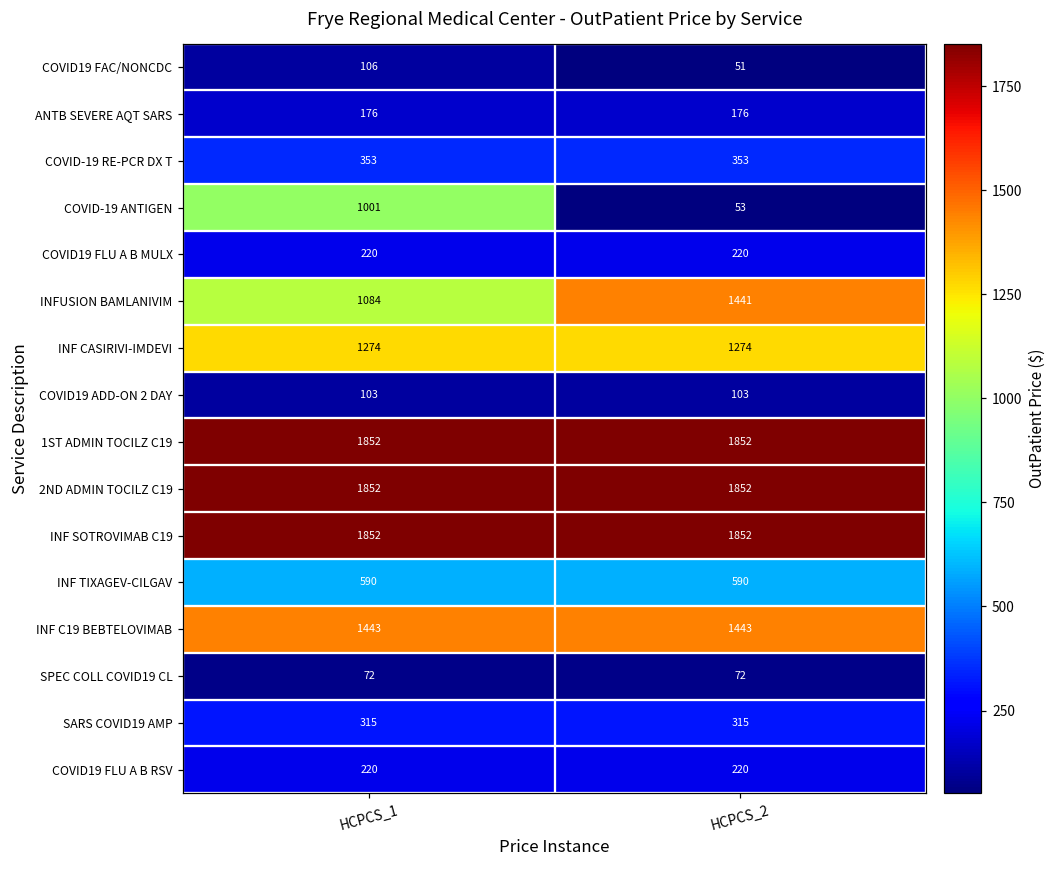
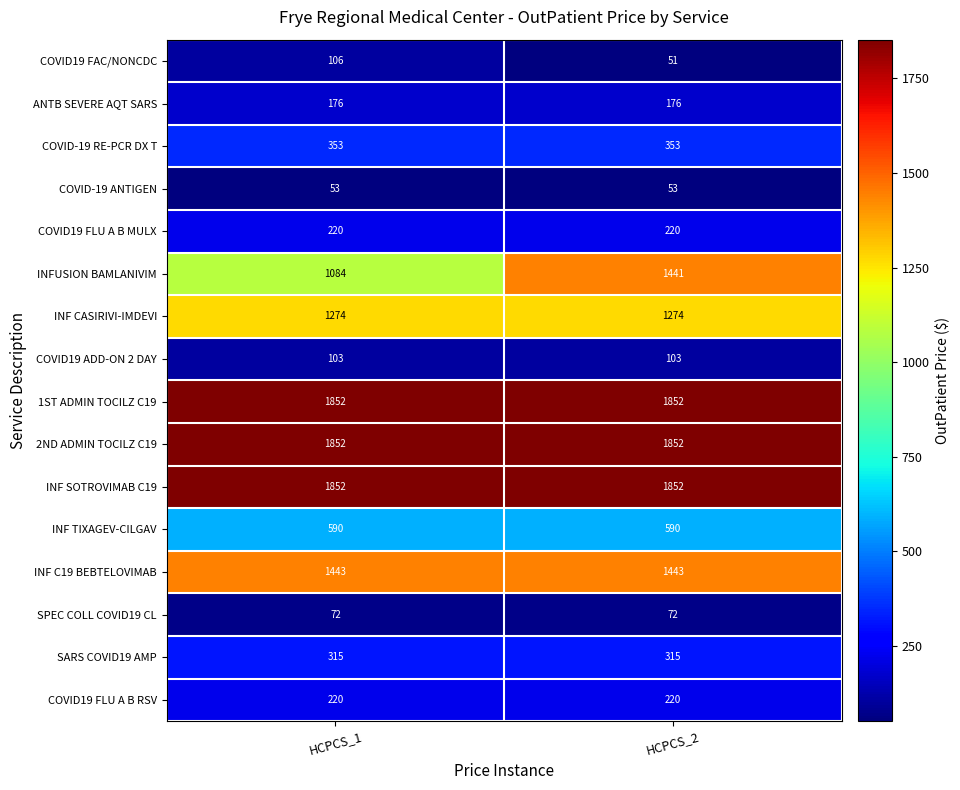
  {
    "COVID19 FAC/NONCDC": {
      "HCPCS_1": 106,
      "HCPCS_2": 51
    },
    "ANTB SEVERE AQT SARS": {
      "HCPCS_1": 176,
      "HCPCS_2": 176
    },
    "COVID-19 RE-PCR DX T": {
      "HCPCS_1": 353,
      "HCPCS_2": 353
    },
    "COVID-19 ANTIGEN": {
-     "HCPCS_1": 1001,
+     "HCPCS_1": 53,
      "HCPCS_2": 53
    },
    "COVID19 FLU A B MULX": {
      "HCPCS_1": 220,
      "HCPCS_2": 220
    },
    "INFUSION BAMLANIVIM": {
      "HCPCS_1": 1084,
      "HCPCS_2": 1441
    },
    "INF CASIRIVI-IMDEVI": {
      "HCPCS_1": 1274,
      "HCPCS_2": 1274
    },
    "COVID19 ADD-ON 2 DAY": {
      "HCPCS_1": 103,
      "HCPCS_2": 103
    },
    "1ST ADMIN TOCILZ C19": {
      "HCPCS_1": 1852,
      "HCPCS_2": 1852
    },
    "2ND ADMIN TOCILZ C19": {
      "HCPCS_1": 1852,
      "HCPCS_2": 1852
    },
    "INF SOTROVIMAB C19": {
      "HCPCS_1": 1852,
      "HCPCS_2": 1852
    },
    "INF TIXAGEV-CILGAV": {
      "HCPCS_1": 590,
      "HCPCS_2": 590
    },
    "INF C19 BEBTELOVIMAB": {
      "HCPCS_1": 1443,
      "HCPCS_2": 1443
    },
    "SPEC COLL COVID19 CL": {
      "HCPCS_1": 72,
      "HCPCS_2": 72
    },
    "SARS COVID19 AMP": {
      "HCPCS_1": 315,
      "HCPCS_2": 315
    },
    "COVID19 FLU A B RSV": {
      "HCPCS_1": 220,
      "HCPCS_2": 220
    }
  }
